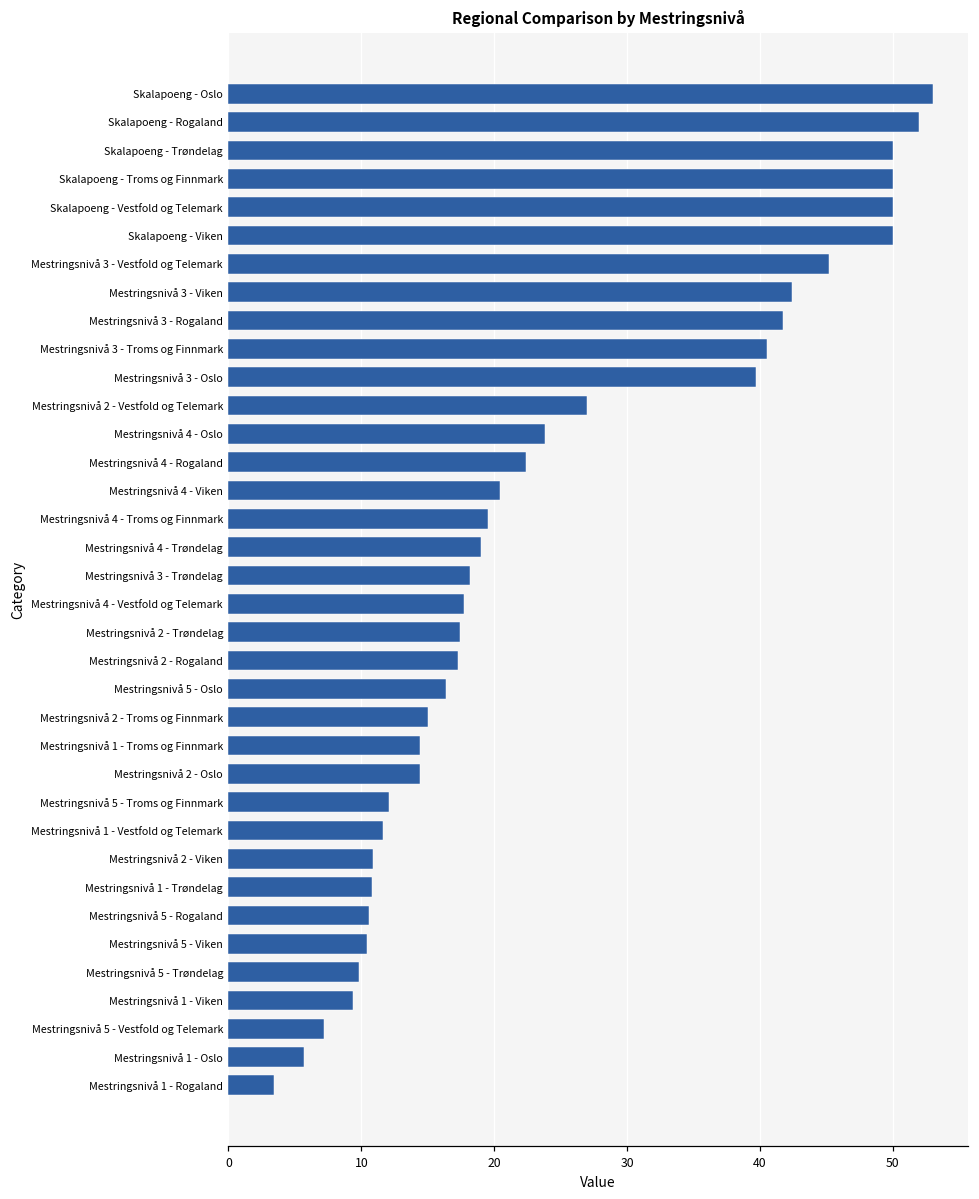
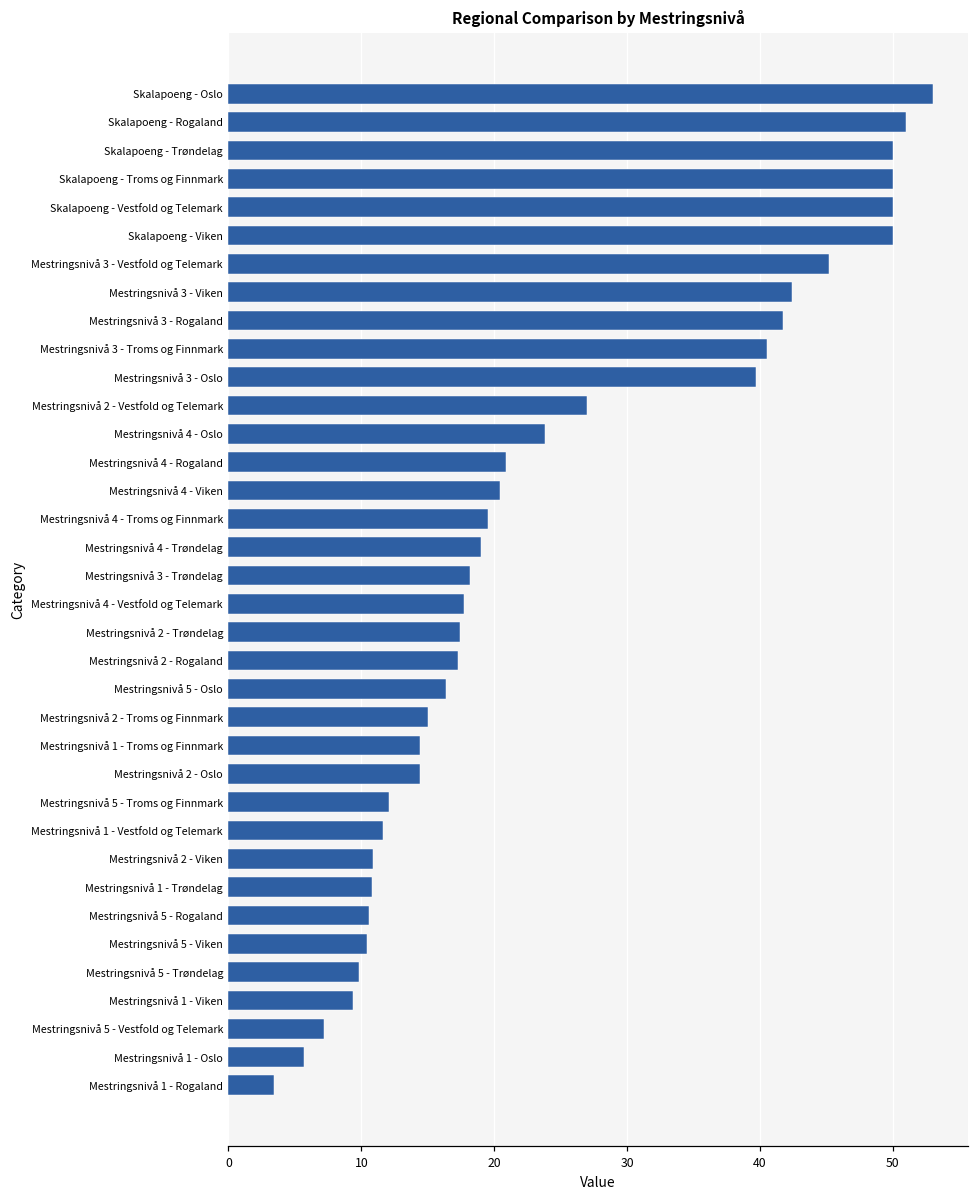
  {
    "Skalapoeng - Oslo": 53.0,
-   "Skalapoeng - Rogaland": 52,
+   "Skalapoeng - Rogaland": 51,
    "Skalapoeng - Trøndelag": 50.0,
    "Skalapoeng - Troms og Finnmark": 50.0,
    "Skalapoeng - Vestfold og Telemark": 50.0,
    "Skalapoeng - Viken": 50.0,
    "Mestringsnivå 3 - Vestfold og Telemark": 45.2,
    "Mestringsnivå 3 - Viken": 42.4,
    "Mestringsnivå 3 - Rogaland": 41.7,
    "Mestringsnivå 3 - Troms og Finnmark": 40.5,
    "Mestringsnivå 3 - Oslo": 39.7,
    "Mestringsnivå 2 - Vestfold og Telemark": 27.0,
    "Mestringsnivå 4 - Oslo": 23.8,
-   "Mestringsnivå 4 - Rogaland": 22.4,
+   "Mestringsnivå 4 - Rogaland": 20.9,
    "Mestringsnivå 4 - Viken": 20.4,
    "Mestringsnivå 4 - Troms og Finnmark": 19.5,
    "Mestringsnivå 4 - Trøndelag": 19.0,
    "Mestringsnivå 3 - Trøndelag": 18.2,
    "Mestringsnivå 4 - Vestfold og Telemark": 17.7,
    "Mestringsnivå 2 - Trøndelag": 17.4,
    "Mestringsnivå 2 - Rogaland": 17.3,
    "Mestringsnivå 5 - Oslo": 16.4,
    "Mestringsnivå 2 - Troms og Finnmark": 15.0,
    "Mestringsnivå 1 - Troms og Finnmark": 14.4,
    "Mestringsnivå 2 - Oslo": 14.4,
    "Mestringsnivå 5 - Troms og Finnmark": 12.1,
    "Mestringsnivå 1 - Vestfold og Telemark": 11.6,
    "Mestringsnivå 2 - Viken": 10.9,
    "Mestringsnivå 1 - Trøndelag": 10.8,
    "Mestringsnivå 5 - Rogaland": 10.6,
    "Mestringsnivå 5 - Viken": 10.4,
    "Mestringsnivå 5 - Trøndelag": 9.8,
    "Mestringsnivå 1 - Viken": 9.4,
    "Mestringsnivå 5 - Vestfold og Telemark": 7.2,
    "Mestringsnivå 1 - Oslo": 5.7,
    "Mestringsnivå 1 - Rogaland": 3.4
  }
